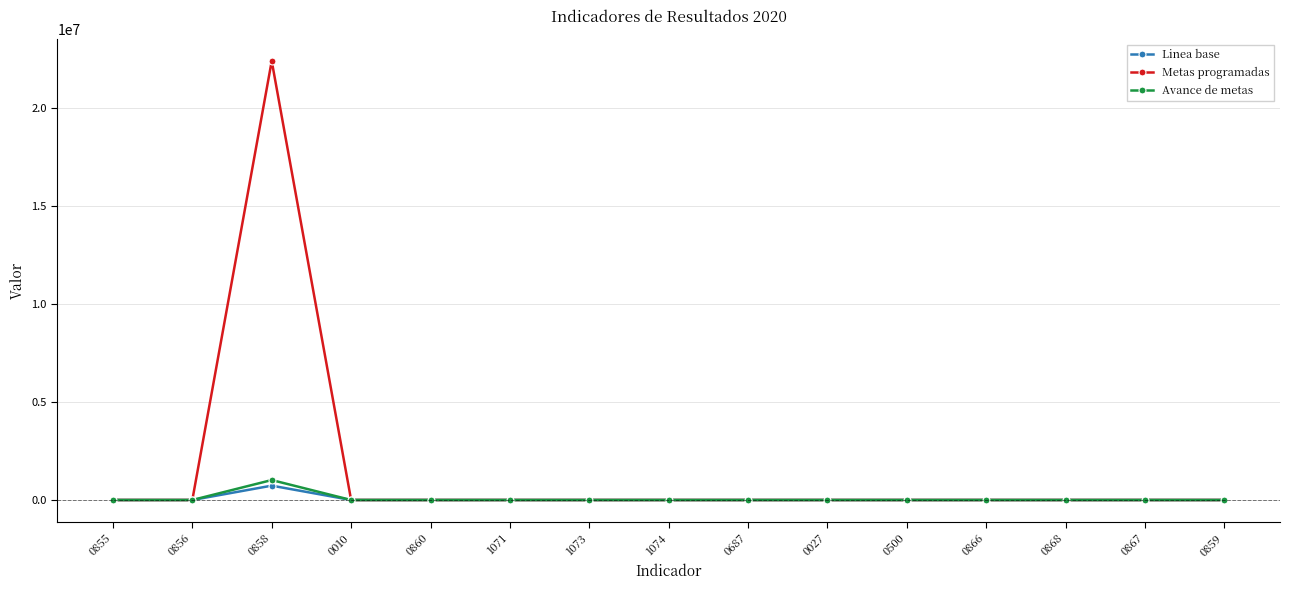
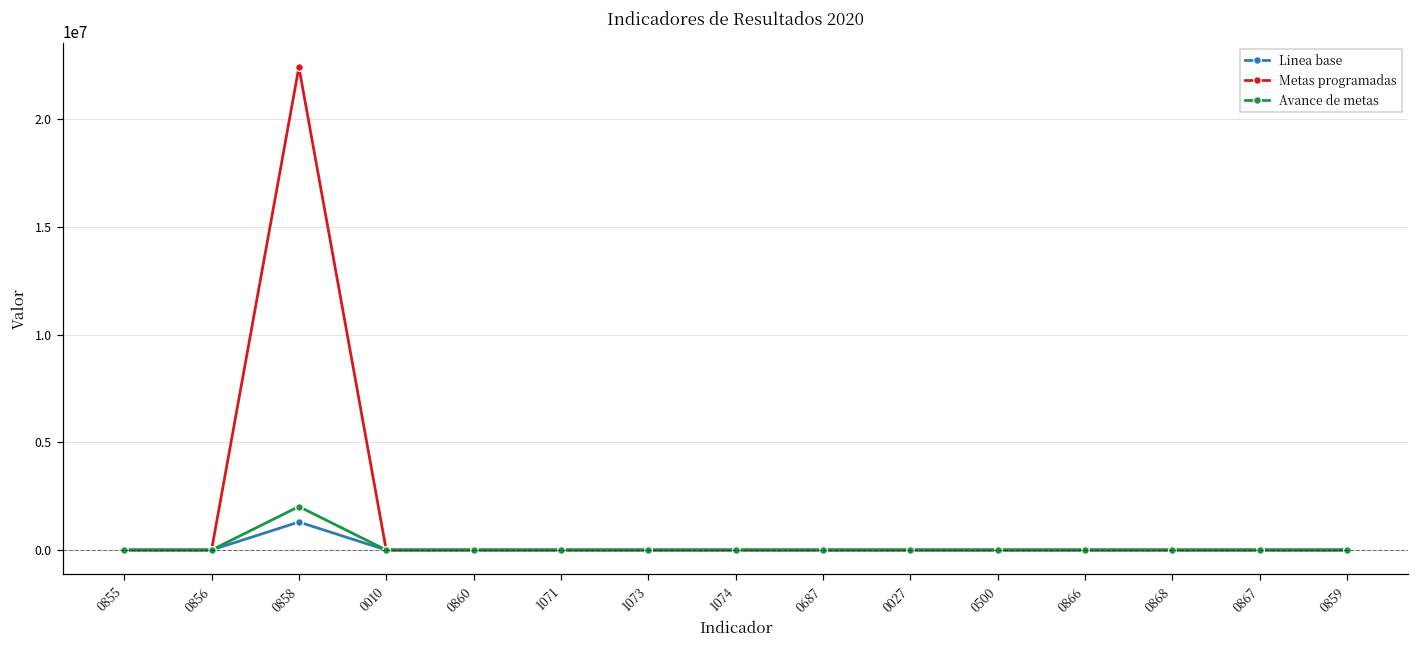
  {
    "Linea base": {
-     "0858": 700000
+     "0858": 1300000
    },
    "Metas programadas": {
      "0858": 22400000
    },
    "Avance de metas": {
-     "0858": 1000000
+     "0858": 2000000
    }
  }
